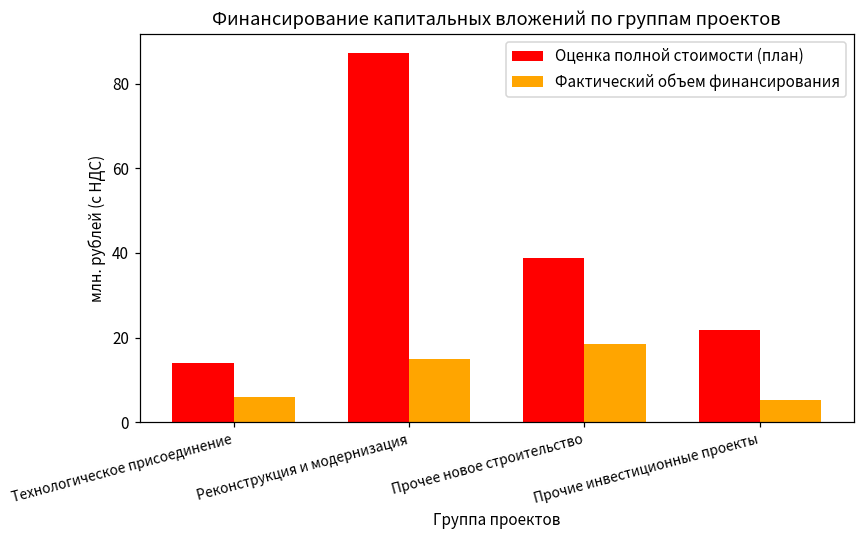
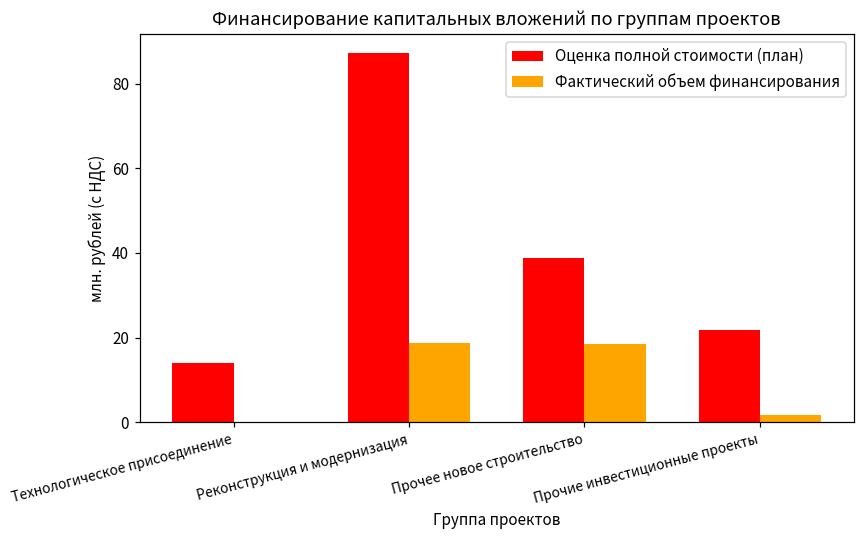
  {
    "Оценка полной стоимости (план)": {
      "Технологическое присоединение": 14,
      "Реконструкция и модернизация": 87,
      "Прочее новое строительство": 39,
      "Прочие инвестиционные проекты": 22
    },
    "Фактический объем финансирования": {
-     "Технологическое присоединение": 6,
-     "Реконструкция и модернизация": 15,
+     "Технологическое присоединение": 0,
+     "Реконструкция и модернизация": 19,
      "Прочее новое строительство": 18,
-     "Прочие инвестиционные проекты": 5
+     "Прочие инвестиционные проекты": 2
    }
  }
